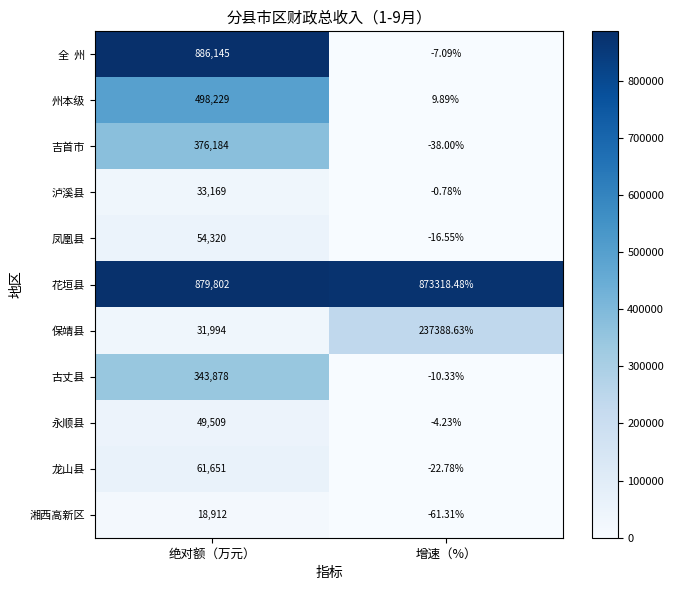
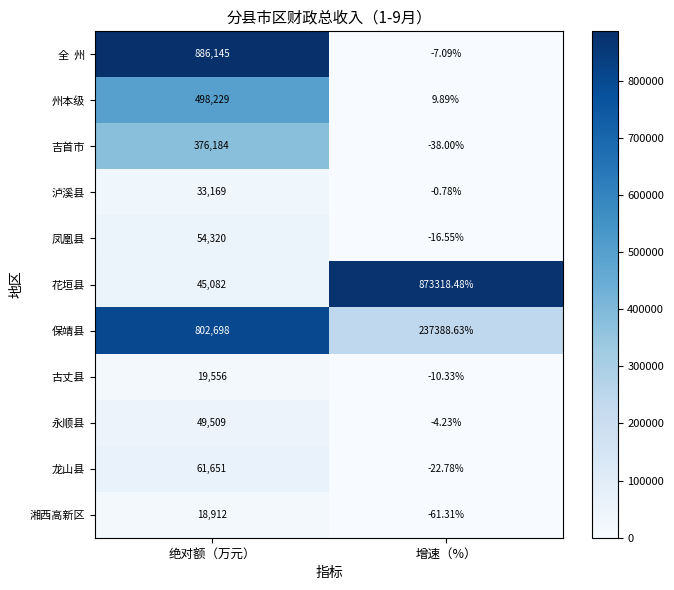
  {
    "全 州": {
      "绝对额（万元）": "886,145",
      "增速（%）": "-7.09%"
    },
    "州本级": {
      "绝对额（万元）": "498,229",
      "增速（%）": "9.89%"
    },
    "吉首市": {
      "绝对额（万元）": "376,184",
      "增速（%）": "-38.00%"
    },
    "泸溪县": {
      "绝对额（万元）": "33,169",
      "增速（%）": "-0.78%"
    },
    "凤凰县": {
      "绝对额（万元）": "54,320",
      "增速（%）": "-16.55%"
    },
    "花垣县": {
-     "绝对额（万元）": "879,802",
+     "绝对额（万元）": "45,082",
      "增速（%）": "873318.48%"
    },
    "保靖县": {
-     "绝对额（万元）": "31,994",
+     "绝对额（万元）": "802,698",
      "增速（%）": "237388.63%"
    },
    "古丈县": {
-     "绝对额（万元）": "343,878",
+     "绝对额（万元）": "19,556",
      "增速（%）": "-10.33%"
    },
    "永顺县": {
      "绝对额（万元）": "49,509",
      "增速（%）": "-4.23%"
    },
    "龙山县": {
      "绝对额（万元）": "61,651",
      "增速（%）": "-22.78%"
    },
    "湘西高新区": {
      "绝对额（万元）": "18,912",
      "增速（%）": "-61.31%"
    }
  }
